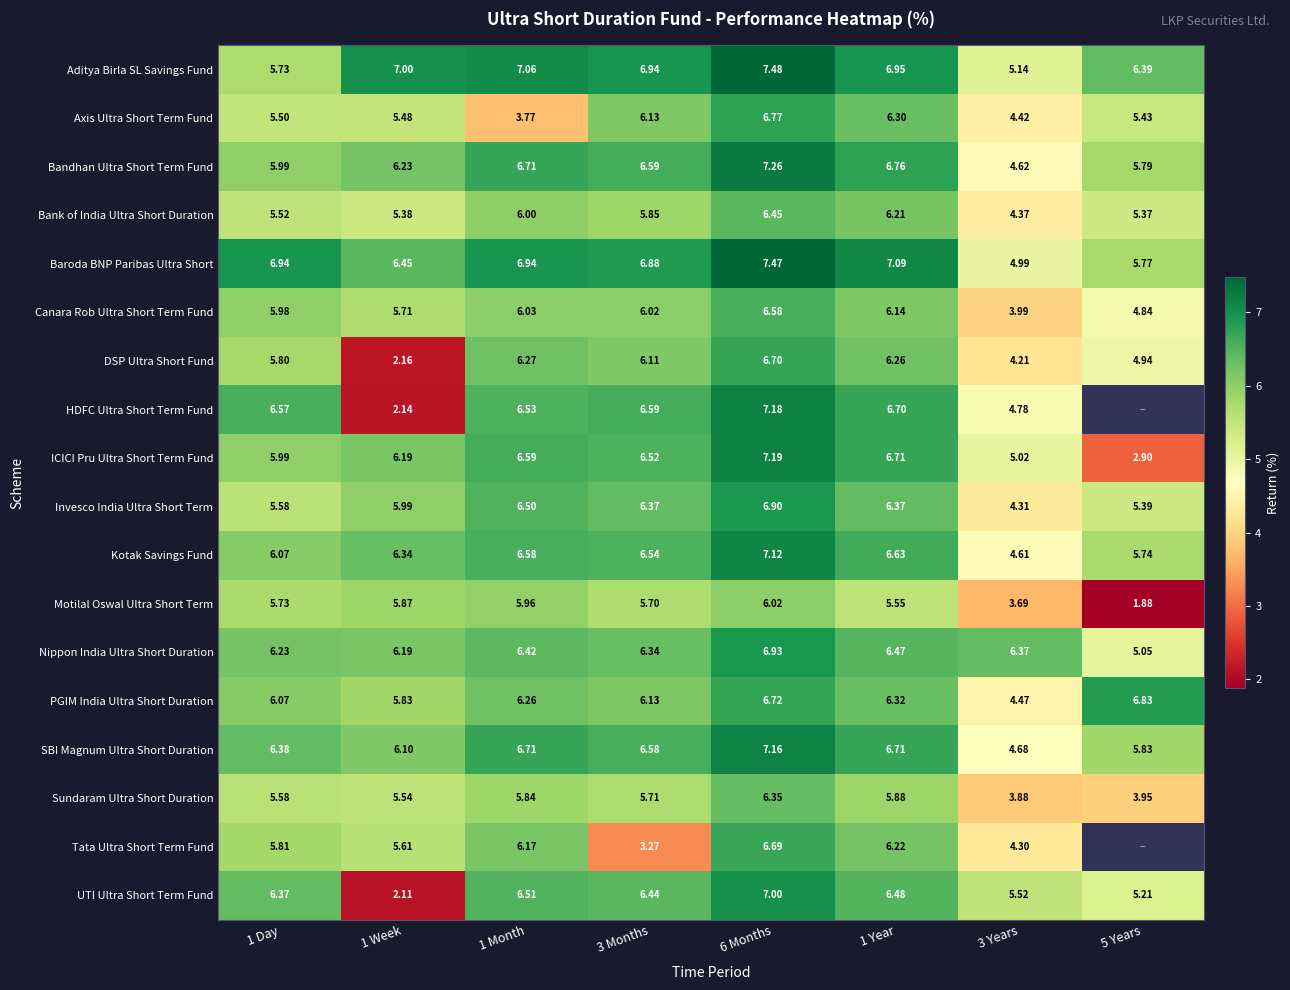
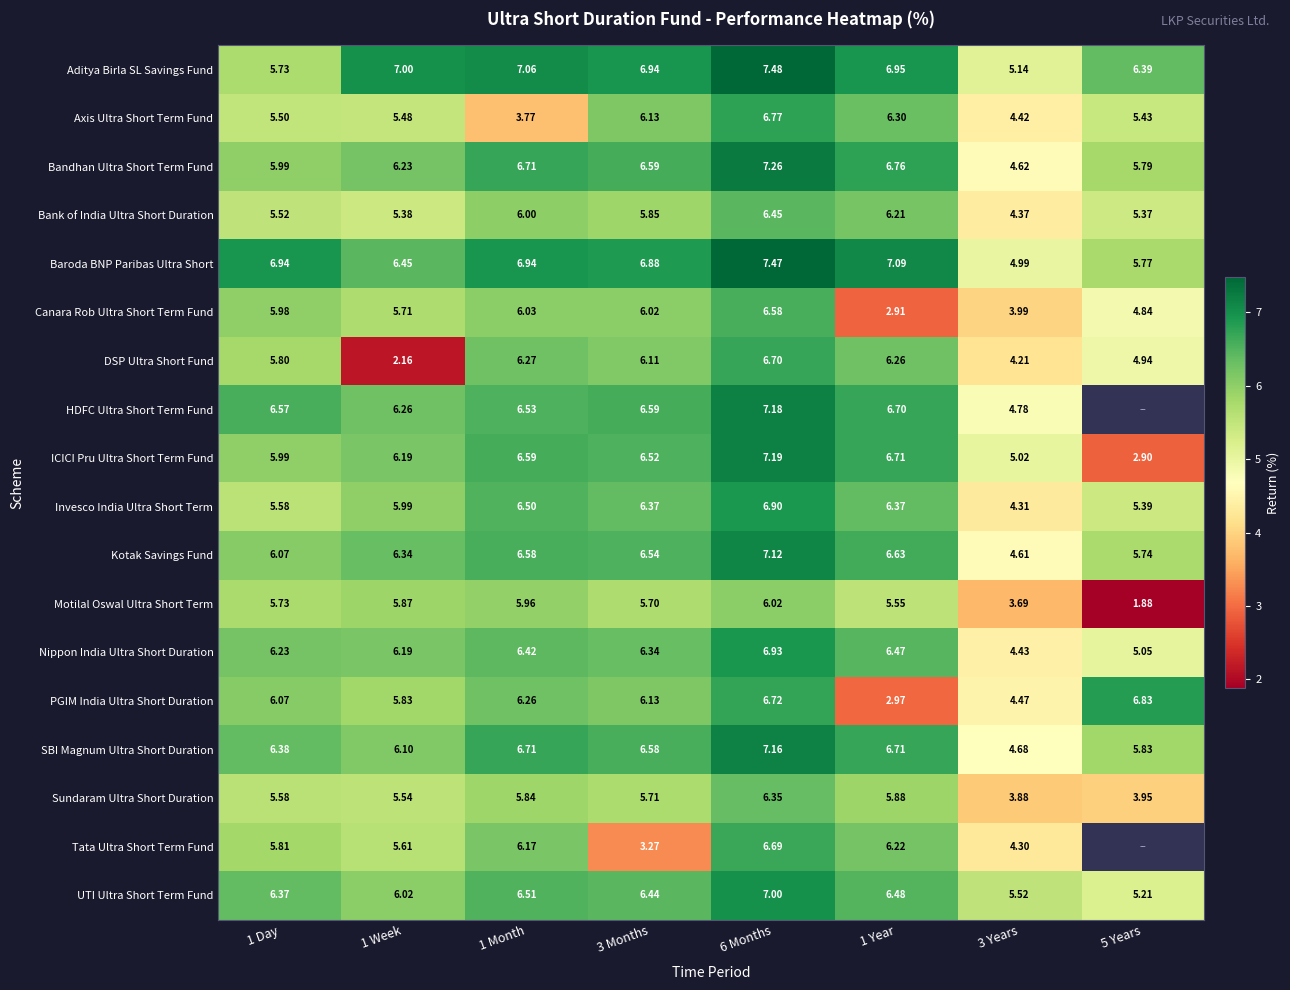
  {
    "Aditya Birla SL Savings Fund": {
      "1 Day": 5.73,
      "1 Week": 7.00,
      "1 Month": 7.06,
      "3 Months": 6.94,
      "6 Months": 7.48,
      "1 Year": 6.95,
      "3 Years": 5.14,
      "5 Years": 6.39
    },
    "Axis Ultra Short Term Fund": {
      "1 Day": 5.50,
      "1 Week": 5.48,
      "1 Month": 3.77,
      "3 Months": 6.13,
      "6 Months": 6.77,
      "1 Year": 6.30,
      "3 Years": 4.42,
      "5 Years": 5.43
    },
    "Bandhan Ultra Short Term Fund": {
      "1 Day": 5.99,
      "1 Week": 6.23,
      "1 Month": 6.71,
      "3 Months": 6.59,
      "6 Months": 7.26,
      "1 Year": 6.76,
      "3 Years": 4.62,
      "5 Years": 5.79
    },
    "Bank of India Ultra Short Duration": {
      "1 Day": 5.52,
      "1 Week": 5.38,
      "1 Month": 6.00,
      "3 Months": 5.85,
      "6 Months": 6.45,
      "1 Year": 6.21,
      "3 Years": 4.37,
      "5 Years": 5.37
    },
    "Baroda BNP Paribas Ultra Short": {
      "1 Day": 6.94,
      "1 Week": 6.45,
      "1 Month": 6.94,
      "3 Months": 6.88,
      "6 Months": 7.47,
      "1 Year": 7.09,
      "3 Years": 4.99,
      "5 Years": 5.77
    },
    "Canara Rob Ultra Short Term Fund": {
      "1 Day": 5.98,
      "1 Week": 5.71,
      "1 Month": 6.03,
      "3 Months": 6.02,
      "6 Months": 6.58,
-     "1 Year": 6.14,
+     "1 Year": 2.91,
      "3 Years": 3.99,
      "5 Years": 4.84
    },
    "DSP Ultra Short Fund": {
      "1 Day": 5.80,
      "1 Week": 2.16,
      "1 Month": 6.27,
      "3 Months": 6.11,
      "6 Months": 6.70,
      "1 Year": 6.26,
      "3 Years": 4.21,
      "5 Years": 4.94
    },
    "HDFC Ultra Short Term Fund": {
      "1 Day": 6.57,
-     "1 Week": 2.14,
+     "1 Week": 6.26,
      "1 Month": 6.53,
      "3 Months": 6.59,
      "6 Months": 7.18,
      "1 Year": 6.70,
      "3 Years": 4.78
    },
    "ICICI Pru Ultra Short Term Fund": {
      "1 Day": 5.99,
      "1 Week": 6.19,
      "1 Month": 6.59,
      "3 Months": 6.52,
      "6 Months": 7.19,
      "1 Year": 6.71,
      "3 Years": 5.02,
      "5 Years": 2.90
    },
    "Invesco India Ultra Short Term": {
      "1 Day": 5.58,
      "1 Week": 5.99,
      "1 Month": 6.50,
      "3 Months": 6.37,
      "6 Months": 6.90,
      "1 Year": 6.37,
      "3 Years": 4.31,
      "5 Years": 5.39
    },
    "Kotak Savings Fund": {
      "1 Day": 6.07,
      "1 Week": 6.34,
      "1 Month": 6.58,
      "3 Months": 6.54,
      "6 Months": 7.12,
      "1 Year": 6.63,
      "3 Years": 4.61,
      "5 Years": 5.74
    },
    "Motilal Oswal Ultra Short Term": {
      "1 Day": 5.73,
      "1 Week": 5.87,
      "1 Month": 5.96,
      "3 Months": 5.70,
      "6 Months": 6.02,
      "1 Year": 5.55,
      "3 Years": 3.69,
      "5 Years": 1.88
    },
    "Nippon India Ultra Short Duration": {
      "1 Day": 6.23,
      "1 Week": 6.19,
      "1 Month": 6.42,
      "3 Months": 6.34,
      "6 Months": 6.93,
      "1 Year": 6.47,
-     "3 Years": 6.37,
+     "3 Years": 4.43,
      "5 Years": 5.05
    },
    "PGIM India Ultra Short Duration": {
      "1 Day": 6.07,
      "1 Week": 5.83,
      "1 Month": 6.26,
      "3 Months": 6.13,
      "6 Months": 6.72,
-     "1 Year": 6.32,
+     "1 Year": 2.97,
      "3 Years": 4.47,
      "5 Years": 6.83
    },
    "SBI Magnum Ultra Short Duration": {
      "1 Day": 6.38,
      "1 Week": 6.10,
      "1 Month": 6.71,
      "3 Months": 6.58,
      "6 Months": 7.16,
      "1 Year": 6.71,
      "3 Years": 4.68,
      "5 Years": 5.83
    },
    "Sundaram Ultra Short Duration": {
      "1 Day": 5.58,
      "1 Week": 5.54,
      "1 Month": 5.84,
      "3 Months": 5.71,
      "6 Months": 6.35,
      "1 Year": 5.88,
      "3 Years": 3.88,
      "5 Years": 3.95
    },
    "Tata Ultra Short Term Fund": {
      "1 Day": 5.81,
      "1 Week": 5.61,
      "1 Month": 6.17,
      "3 Months": 3.27,
      "6 Months": 6.69,
      "1 Year": 6.22,
      "3 Years": 4.30
    },
    "UTI Ultra Short Term Fund": {
      "1 Day": 6.37,
-     "1 Week": 2.11,
+     "1 Week": 6.02,
      "1 Month": 6.51,
      "3 Months": 6.44,
      "6 Months": 7.00,
      "1 Year": 6.48,
      "3 Years": 5.52,
      "5 Years": 5.21
    }
  }
